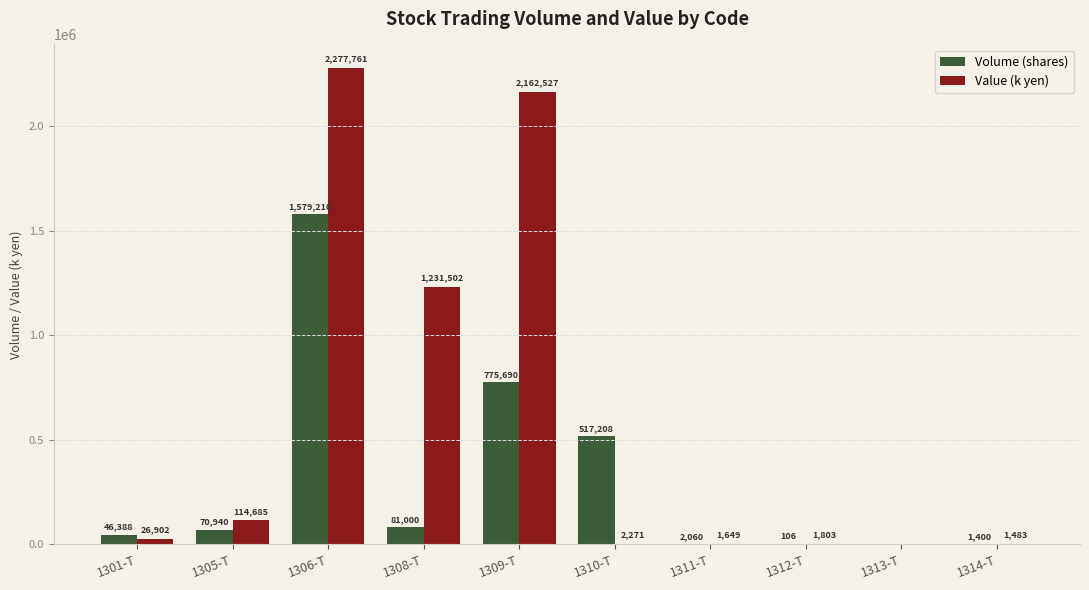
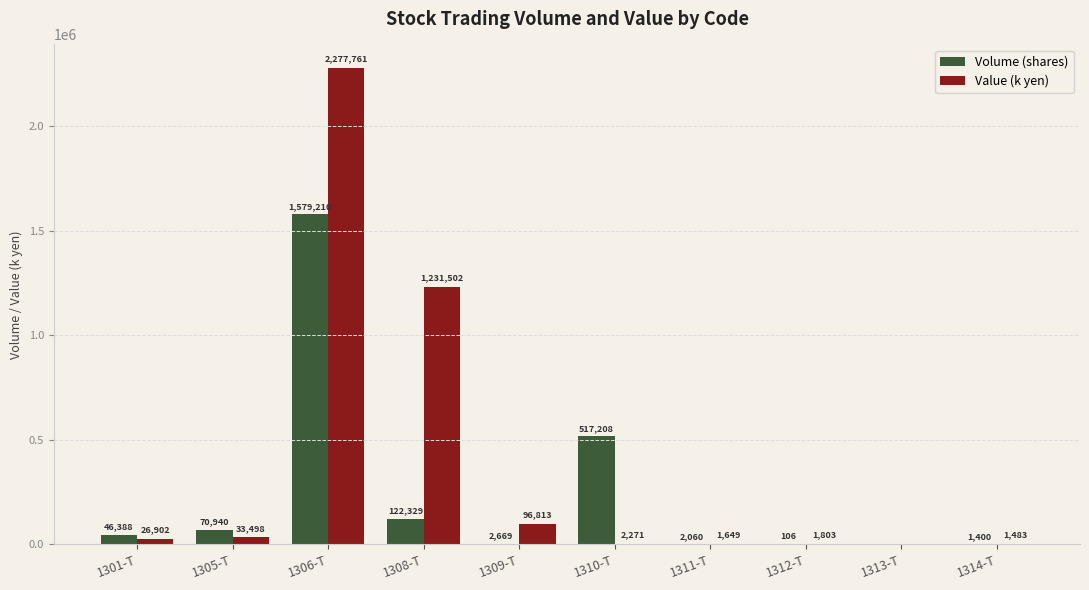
  {
    "Volume (shares)": {
      "1301-T": "46,388",
      "1305-T": "70,940",
      "1306-T": "1,579,210",
-     "1308-T": "81,000",
-     "1309-T": "775,690",
+     "1308-T": "122,329",
+     "1309-T": "2,669",
      "1310-T": "517,208",
      "1311-T": "2,060",
      "1312-T": "106",
      "1314-T": "1,400"
    },
    "Value (k yen)": {
      "1301-T": "26,902",
-     "1305-T": "114,685",
+     "1305-T": "33,498",
      "1306-T": "2,277,761",
      "1308-T": "1,231,502",
-     "1309-T": "2,162,527",
+     "1309-T": "96,813",
      "1310-T": "2,271",
      "1311-T": "1,649",
      "1312-T": "1,803",
      "1314-T": "1,483"
    }
  }
